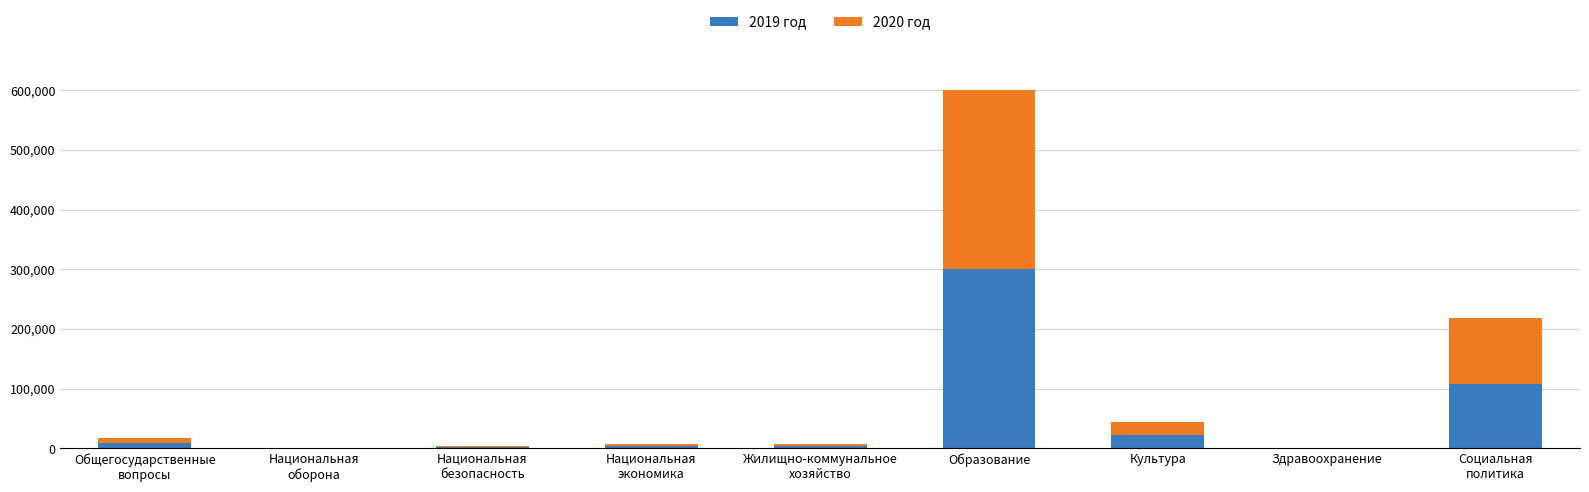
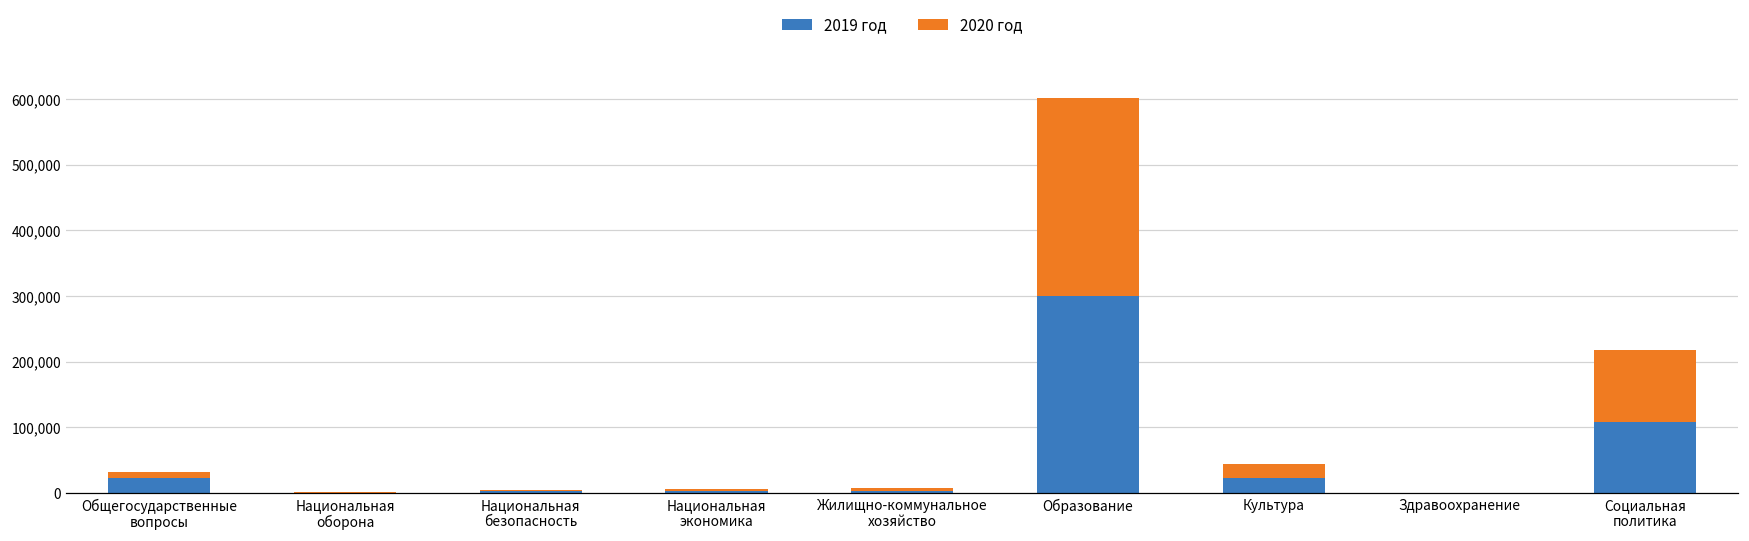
  {
    "2019 год": {
-     "Общегосударственные вопросы": "10,000",
+     "Общегосударственные вопросы": "20,000",
      "Образование": "300,000",
      "Культура": "20,000",
      "Социальная политика": "110,000"
    },
    "2020 год": {
      "Общегосударственные вопросы": "10,000",
      "Жилищно-коммунальное хозяйство": "0",
      "Образование": "300,000",
      "Культура": "20,000",
      "Социальная политика": "110,000"
    }
  }
